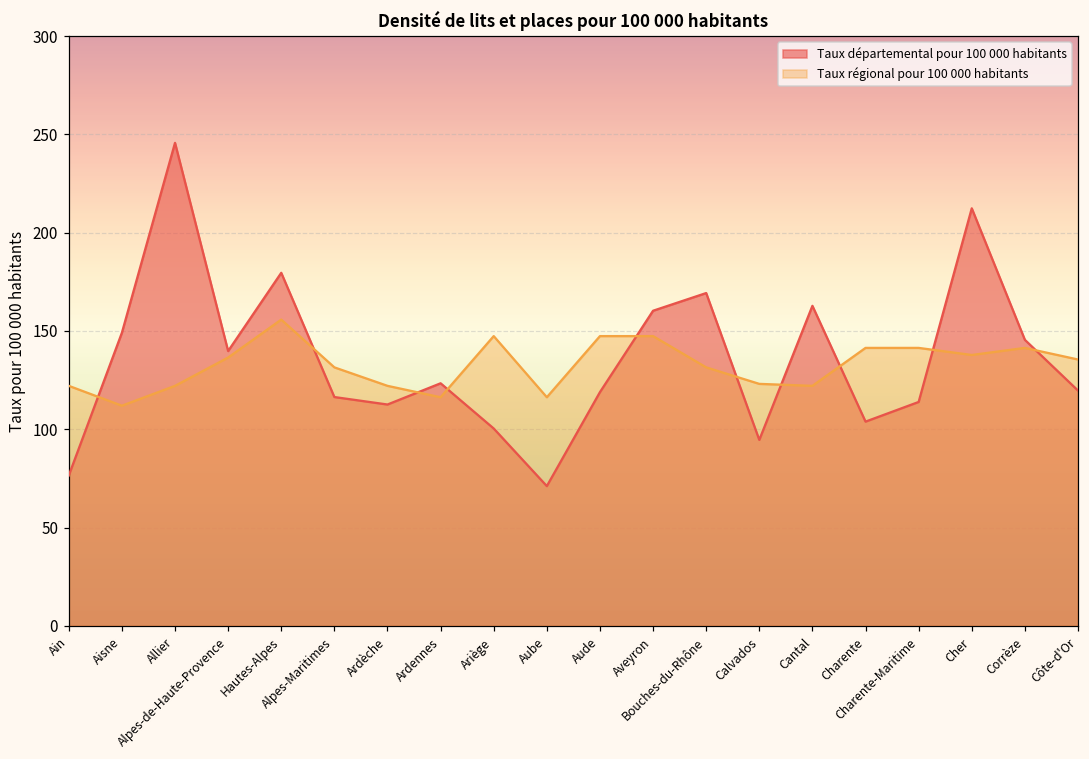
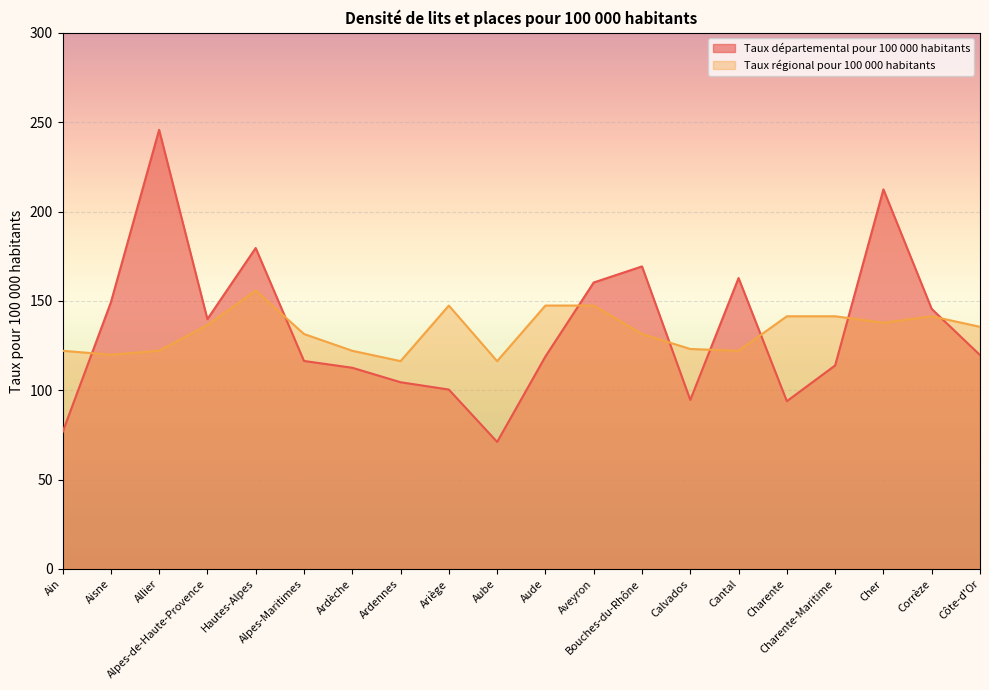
  {
    "Taux départemental pour 100 000 habitants": {
      "Ain": 77,
      "Aisne": 149,
      "Allier": 246,
      "Alpes-de-Haute-Provence": 140,
      "Hautes-Alpes": 180,
      "Alpes-Maritimes": 116,
      "Ardèche": 113,
-     "Ardennes": 123,
+     "Ardennes": 105,
      "Ariège": 100,
      "Aube": 71,
      "Aude": 119,
      "Aveyron": 160,
      "Bouches-du-Rhône": 169,
      "Calvados": 95,
      "Cantal": 163,
-     "Charente": 104,
+     "Charente": 94,
      "Charente-Maritime": 114,
      "Cher": 212,
      "Corrèze": 146,
      "Côte-d'Or": 120
    },
    "Taux régional pour 100 000 habitants": {
      "Ain": 122,
-     "Aisne": 112,
+     "Aisne": 120,
      "Allier": 122,
      "Alpes-de-Haute-Provence": 137,
      "Hautes-Alpes": 156,
      "Alpes-Maritimes": 132,
      "Ardèche": 122,
      "Ardennes": 116,
      "Ariège": 147,
      "Aube": 116,
      "Aude": 147,
      "Aveyron": 147,
      "Bouches-du-Rhône": 132,
      "Calvados": 123,
      "Cantal": 122,
      "Charente": 141,
      "Charente-Maritime": 141,
      "Cher": 138,
      "Corrèze": 141,
      "Côte-d'Or": 136
    }
  }
